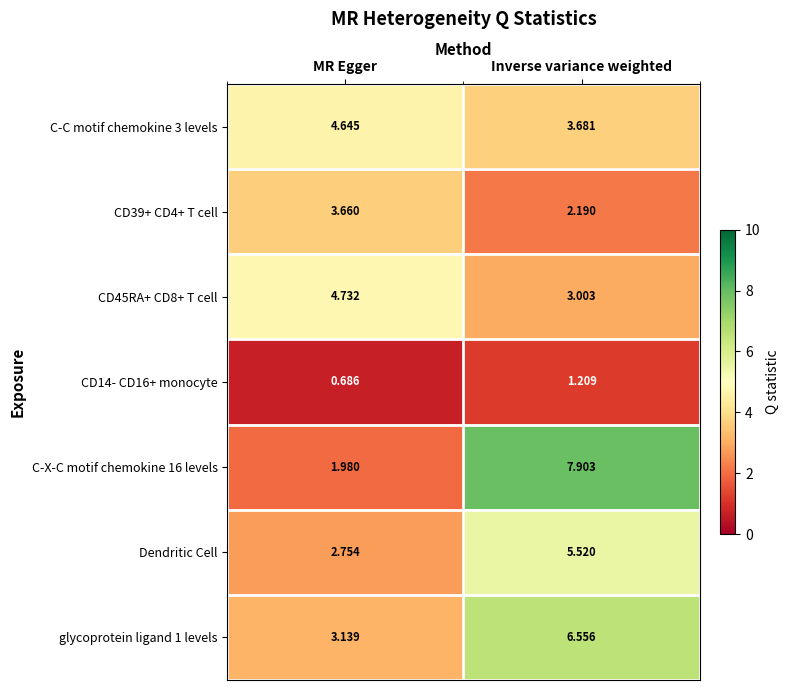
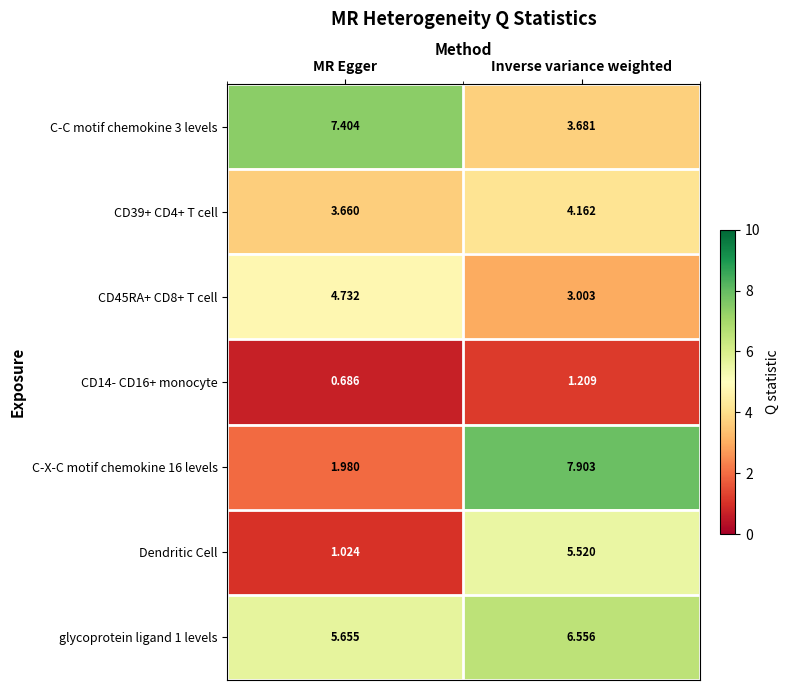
  {
    "C-C motif chemokine 3 levels": {
-     "MR Egger": 4.645,
+     "MR Egger": 7.404,
      "Inverse variance weighted": 3.681
    },
    "CD39+ CD4+ T cell": {
      "MR Egger": 3.660,
-     "Inverse variance weighted": 2.190
+     "Inverse variance weighted": 4.162
    },
    "CD45RA+ CD8+ T cell": {
      "MR Egger": 4.732,
      "Inverse variance weighted": 3.003
    },
    "CD14- CD16+ monocyte": {
      "MR Egger": 0.686,
      "Inverse variance weighted": 1.209
    },
    "C-X-C motif chemokine 16 levels": {
      "MR Egger": 1.980,
      "Inverse variance weighted": 7.903
    },
    "Dendritic Cell": {
-     "MR Egger": 2.754,
+     "MR Egger": 1.024,
      "Inverse variance weighted": 5.520
    },
    "glycoprotein ligand 1 levels": {
-     "MR Egger": 3.139,
+     "MR Egger": 5.655,
      "Inverse variance weighted": 6.556
    }
  }
